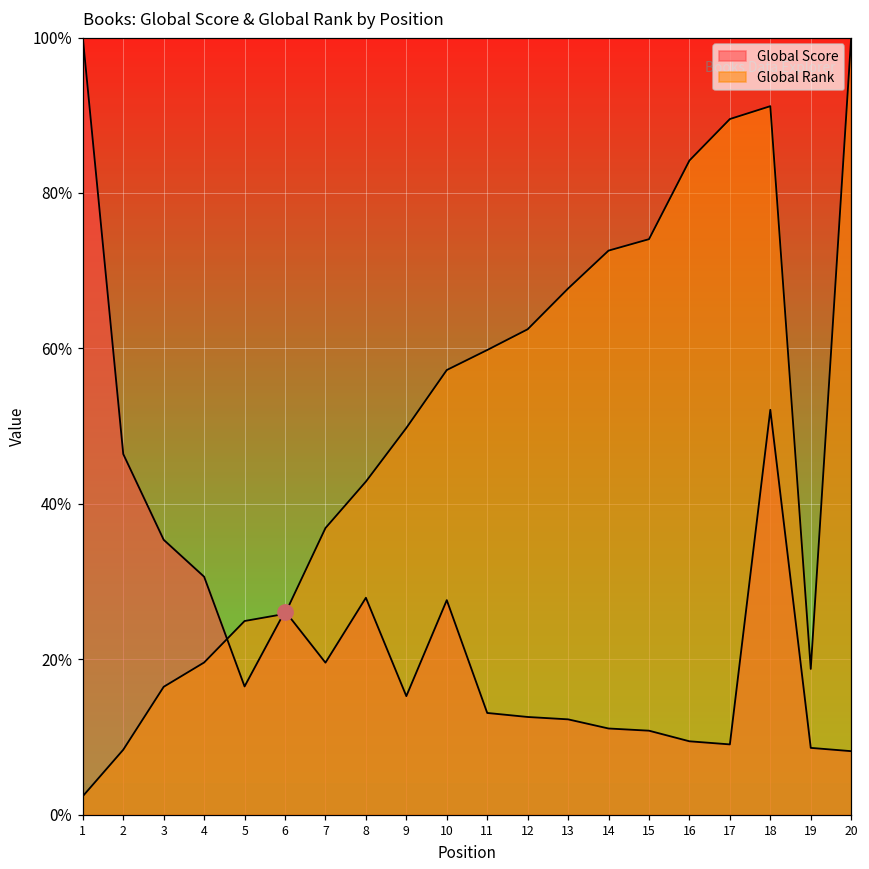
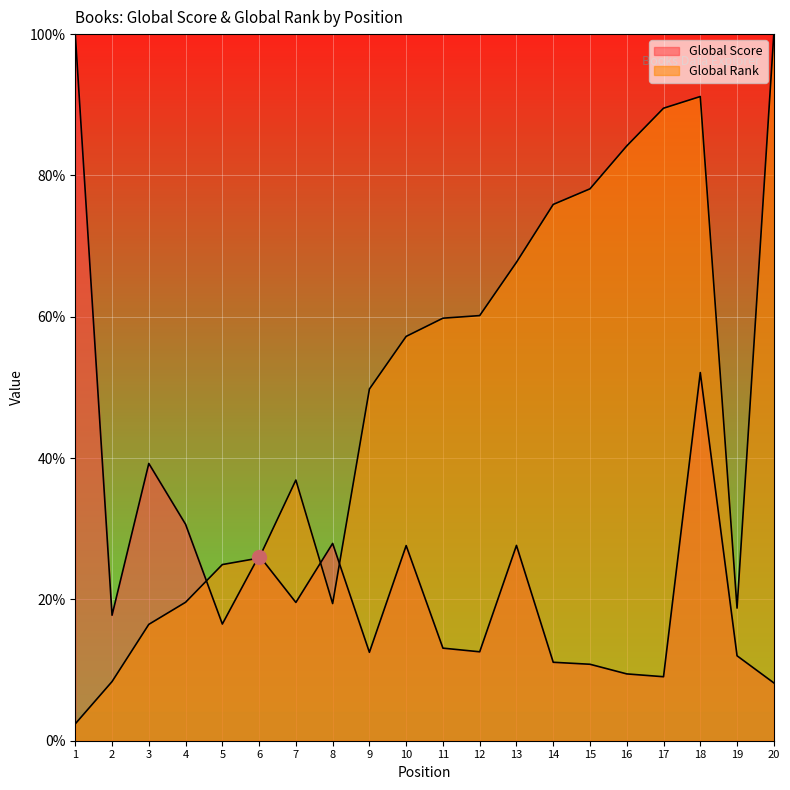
  {
    "Global Score": {
      "1": "100%",
-     "2": "46%",
-     "3": "35%",
+     "2": "18%",
+     "3": "39%",
      "4": "31%",
      "5": "17%",
      "7": "20%",
      "8": "28%",
-     "9": "15%",
+     "9": "13%",
      "10": "28%",
      "11": "13%",
      "12": "13%",
-     "13": "12%",
+     "13": "28%",
      "14": "11%",
      "15": "11%",
      "16": "9%",
      "17": "9%",
      "18": "52%",
-     "19": "9%",
+     "19": "12%",
      "20": "8%"
    },
    "Global Rank": {
      "2": "8%",
      "3": "16%",
      "4": "20%",
      "5": "25%",
      "7": "37%",
-     "8": "43%",
+     "8": "19%",
      "9": "50%",
      "10": "57%",
      "11": "60%",
-     "12": "62%",
+     "12": "60%",
      "13": "68%",
-     "14": "73%",
-     "15": "74%",
+     "14": "76%",
+     "15": "78%",
      "16": "84%",
      "17": "90%",
      "18": "91%",
      "19": "19%",
      "20": "100%"
    }
  }
